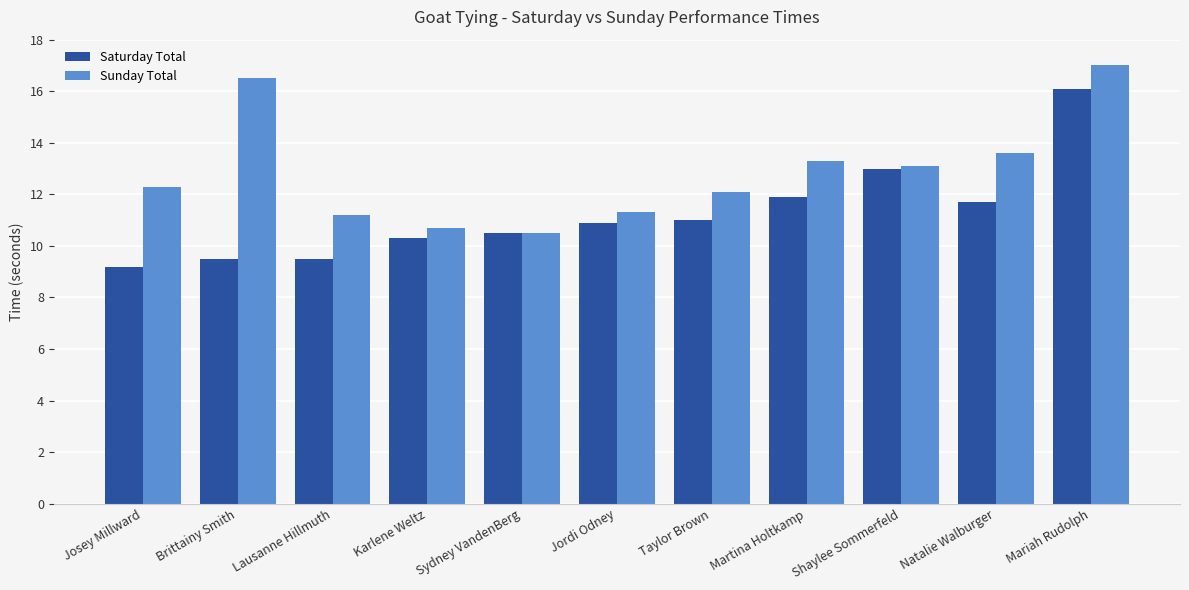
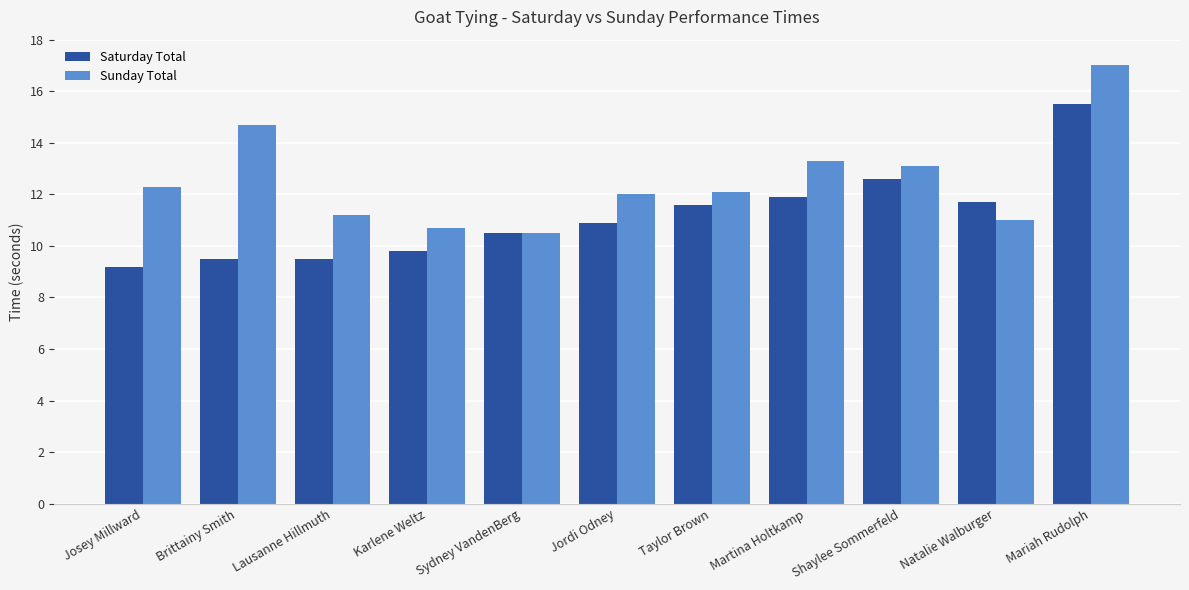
  {
    "Saturday Total": {
      "Josey Millward": 9.2,
      "Brittainy Smith": 9.5,
      "Lausanne Hillmuth": 9.5,
-     "Karlene Weltz": 10.3,
+     "Karlene Weltz": 9.8,
      "Sydney VandenBerg": 10.5,
      "Jordi Odney": 10.9,
-     "Taylor Brown": 11.0,
+     "Taylor Brown": 11.6,
      "Martina Holtkamp": 11.9,
-     "Shaylee Sommerfeld": 13.0,
+     "Shaylee Sommerfeld": 12.6,
      "Natalie Walburger": 11.7,
-     "Mariah Rudolph": 16.1
+     "Mariah Rudolph": 15.5
    },
    "Sunday Total": {
      "Josey Millward": 12.3,
-     "Brittainy Smith": 16.5,
+     "Brittainy Smith": 14.7,
      "Lausanne Hillmuth": 11.2,
      "Karlene Weltz": 10.7,
      "Sydney VandenBerg": 10.5,
-     "Jordi Odney": 11.3,
+     "Jordi Odney": 12.0,
      "Taylor Brown": 12.1,
      "Martina Holtkamp": 13.3,
      "Shaylee Sommerfeld": 13.1,
-     "Natalie Walburger": 13.6,
+     "Natalie Walburger": 11.0,
      "Mariah Rudolph": 17.0
    }
  }
